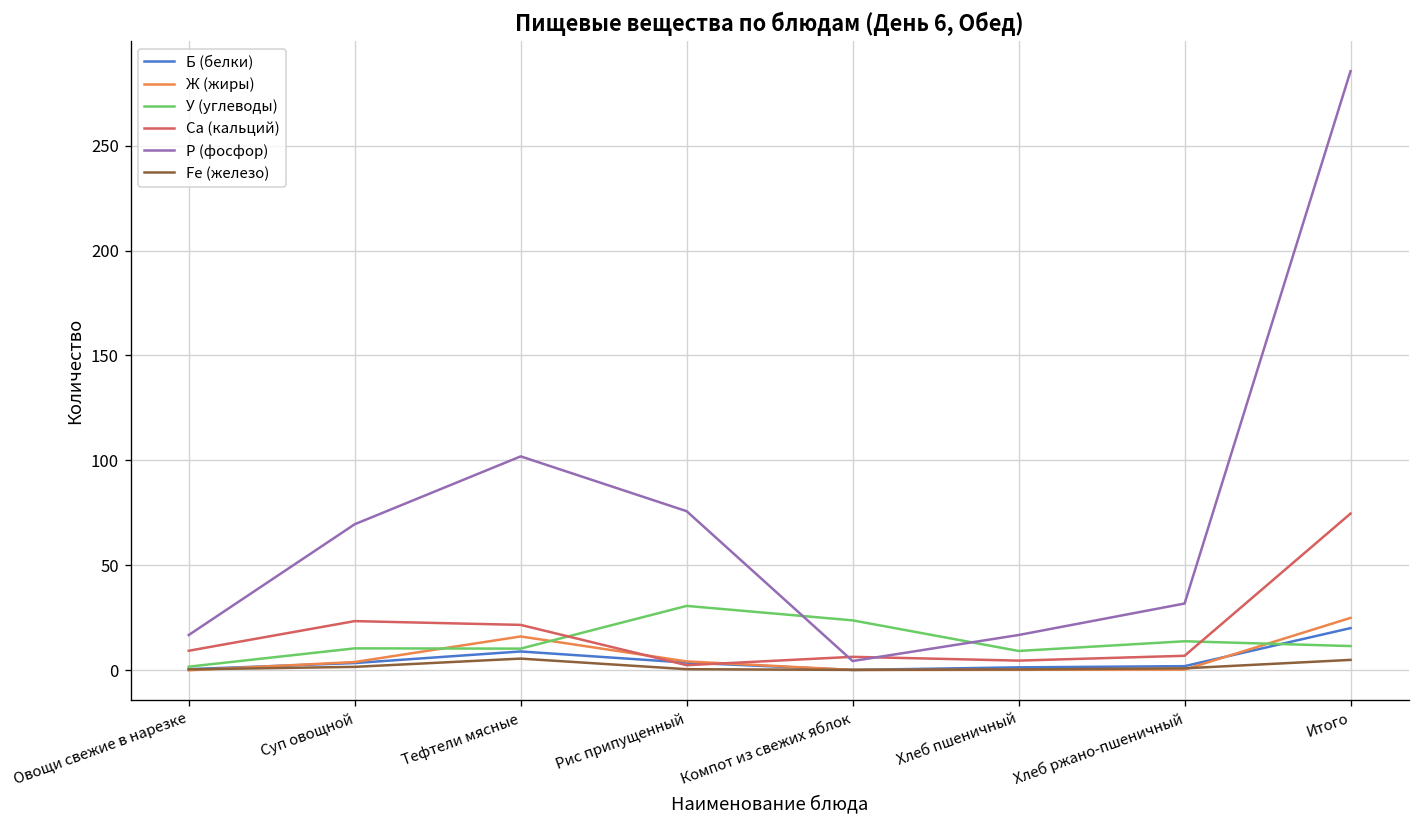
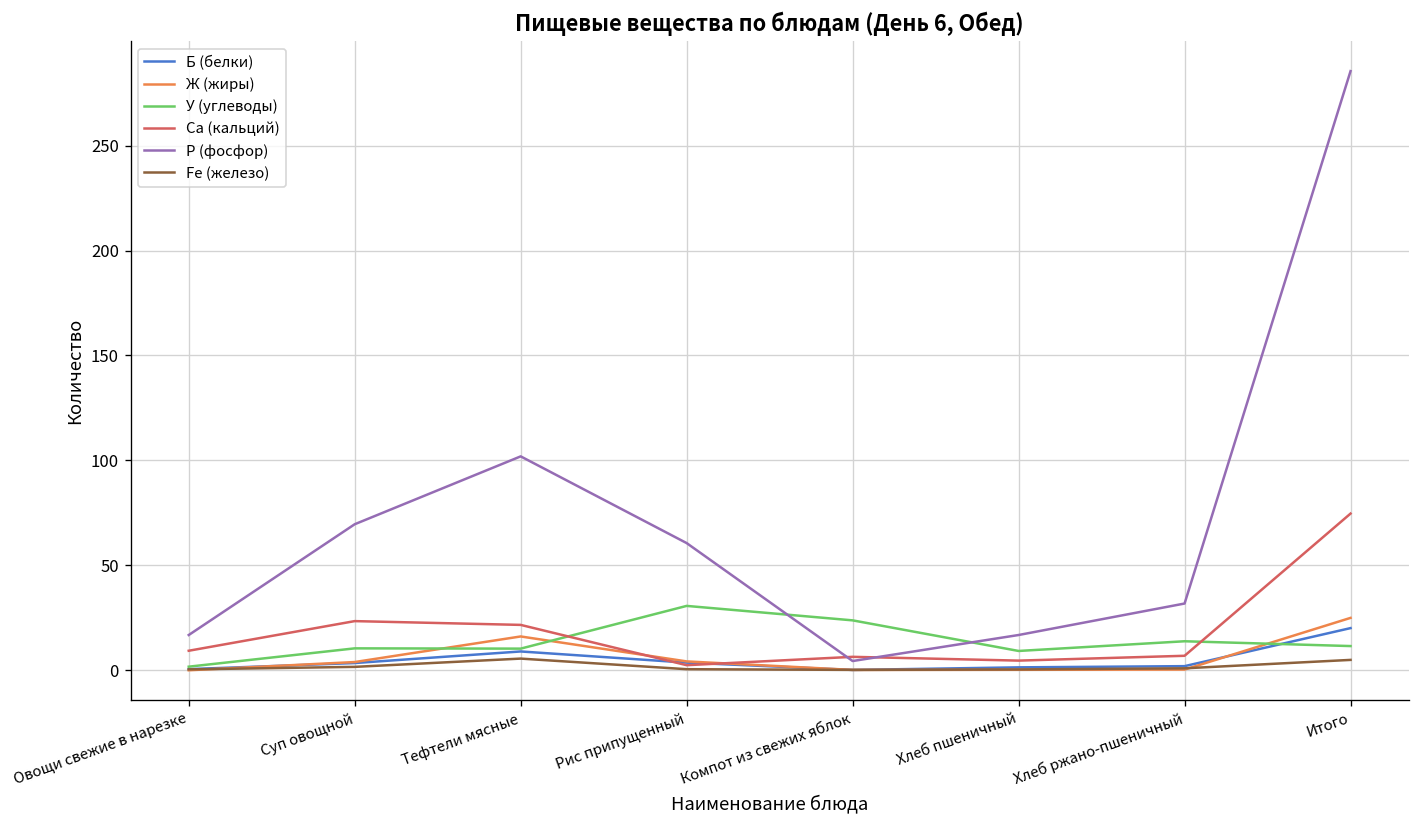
  {
    "Б (белки)": {
      "Итого": 20
    },
    "У (углеводы)": {
      "Суп овощной": 10,
      "Рис припущенный": 31,
      "Компот из свежих яблок": 24,
      "Хлеб пшеничный": 9,
      "Хлеб ржано-пшеничный": 14,
      "Итого": 12
    },
    "Р (фосфор)": {
      "Овощи свежие в нарезке": 17,
      "Суп овощной": 70,
      "Тефтели мясные": 102,
-     "Рис припущенный": 76,
+     "Рис припущенный": 61,
      "Компот из свежих яблок": 4,
      "Хлеб пшеничный": 17,
      "Хлеб ржано-пшеничный": 32,
      "Итого": 285
    },
    "Fe (железо)": {
      "Суп овощной": 2,
      "Тефтели мясные": 6,
      "Рис припущенный": 1,
      "Итого": 5
    }
  }
